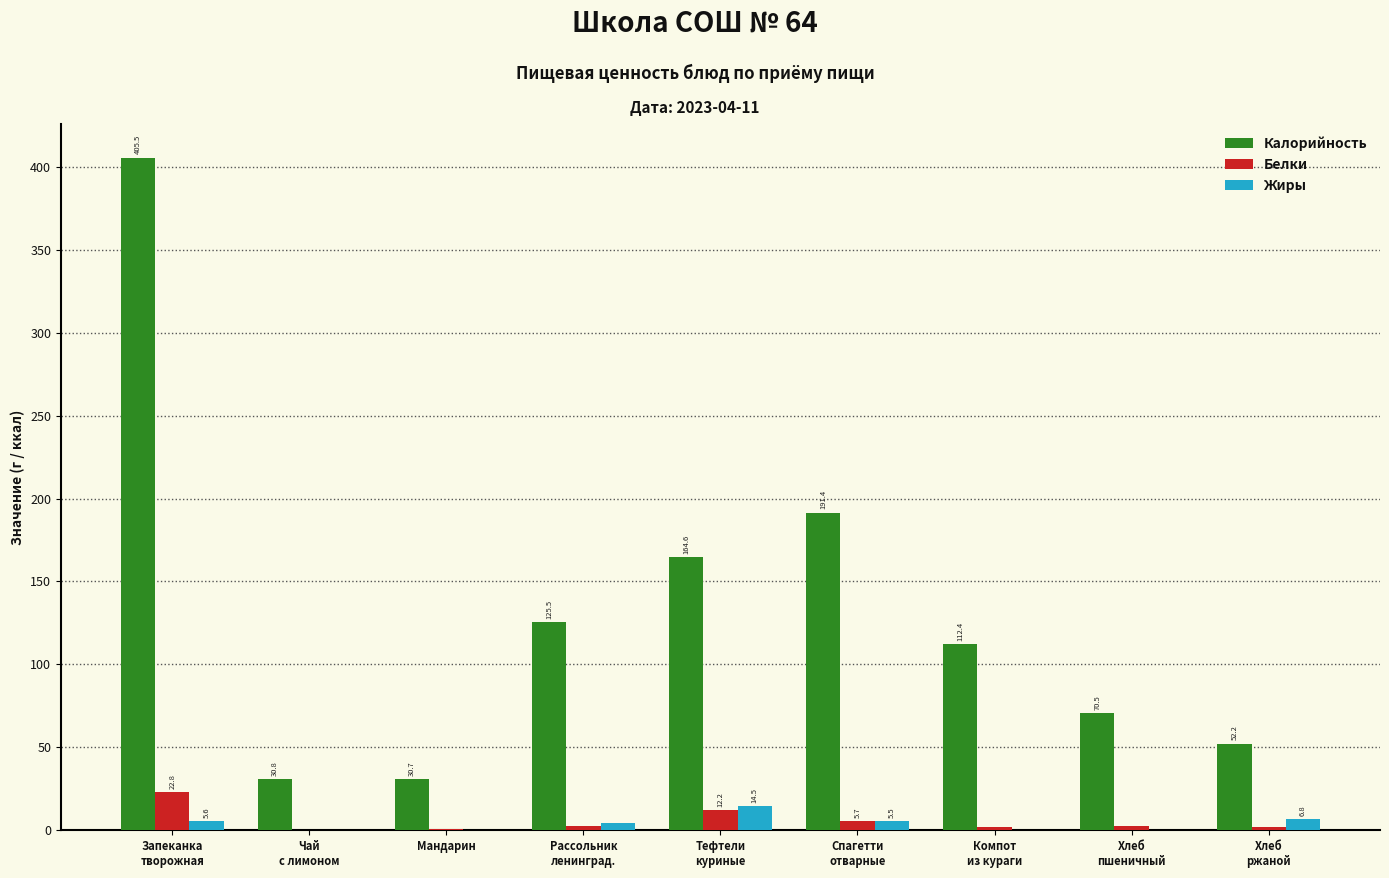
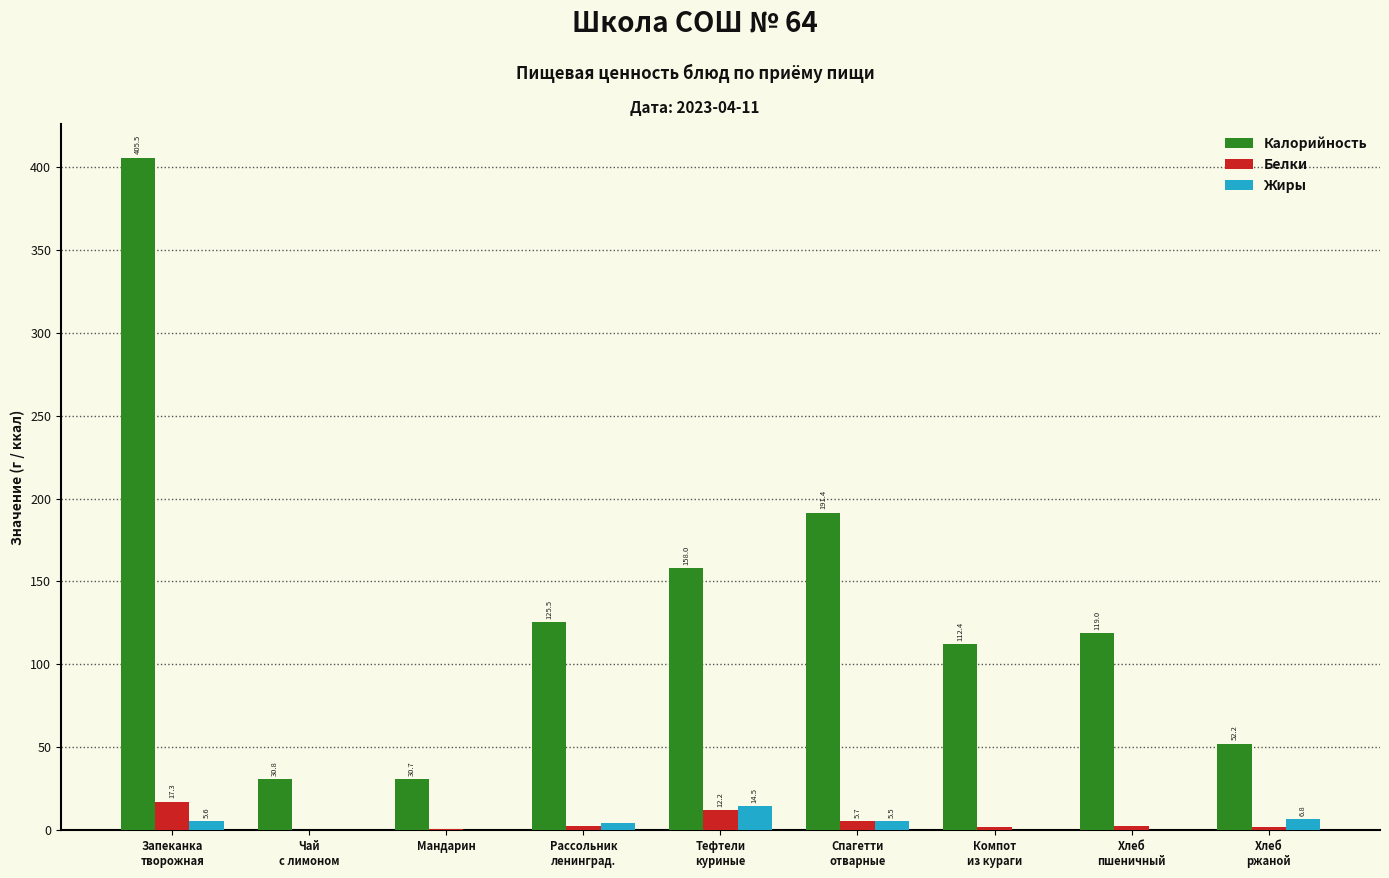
  {
    "Калорийность": {
      "Запеканка творожная": 405.5,
      "Чай с лимоном": 30.8,
      "Мандарин": 30.7,
      "Рассольник ленинград.": 125.5,
-     "Тефтели куриные": 164.6,
+     "Тефтели куриные": 158.0,
      "Спагетти отварные": 191.4,
      "Компот из кураги": 112.4,
-     "Хлеб пшеничный": 70.5,
+     "Хлеб пшеничный": 119.0,
      "Хлеб ржаной": 52.2
    },
    "Белки": {
-     "Запеканка творожная": 22.8,
+     "Запеканка творожная": 17.3,
      "Тефтели куриные": 12.2,
      "Спагетти отварные": 5.7
    },
    "Жиры": {
      "Запеканка творожная": 5.6,
      "Тефтели куриные": 14.5,
      "Спагетти отварные": 5.5,
      "Хлеб ржаной": 6.8
    }
  }
